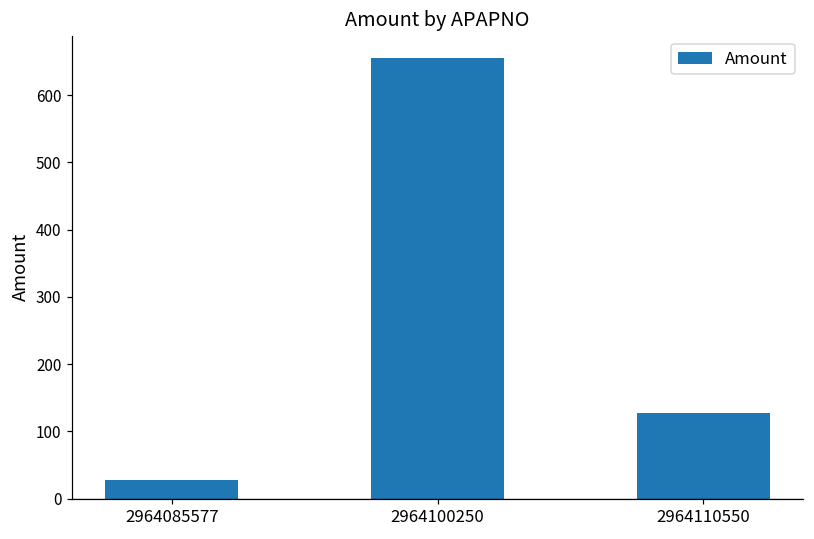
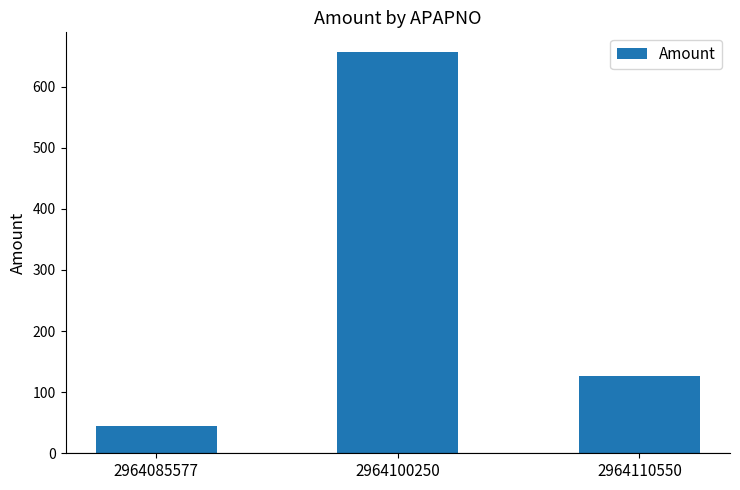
  {
-   "2964085577": 30,
+   "2964085577": 50,
    "2964100250": 660,
    "2964110550": 130
  }
